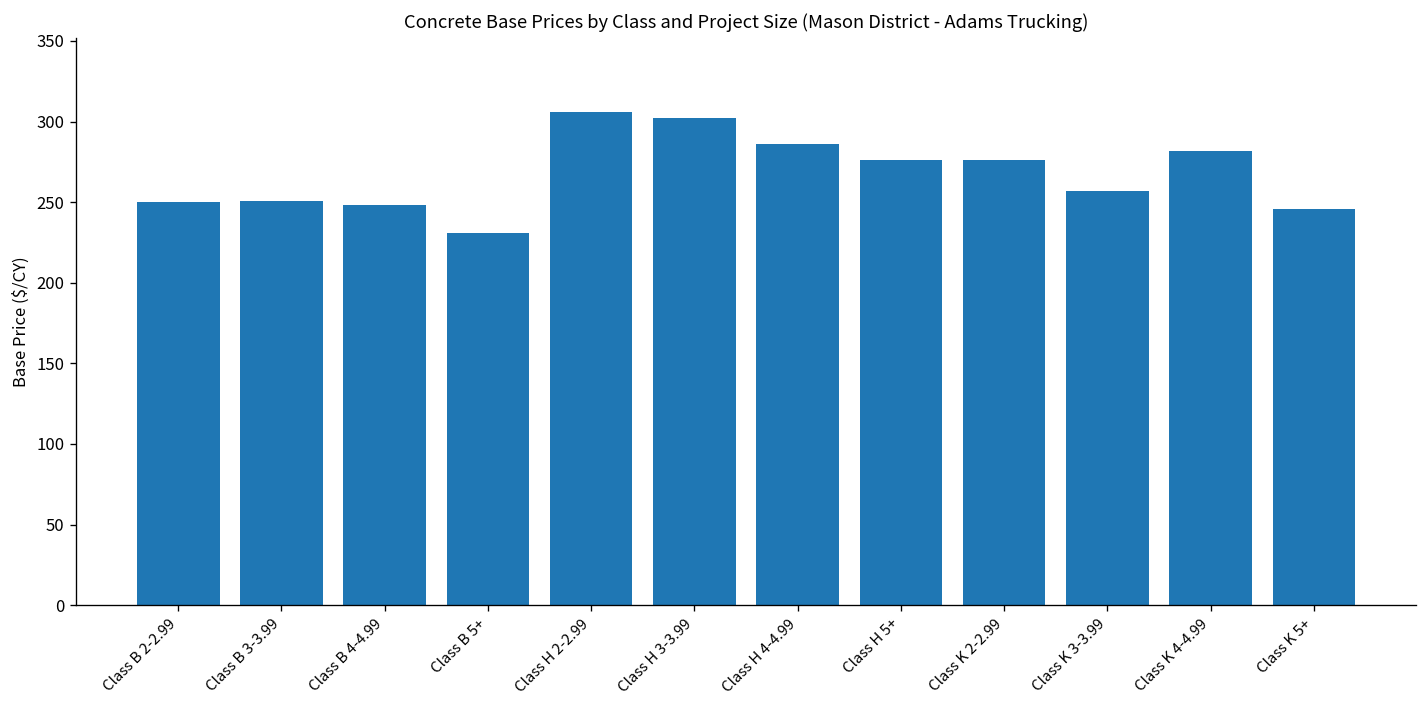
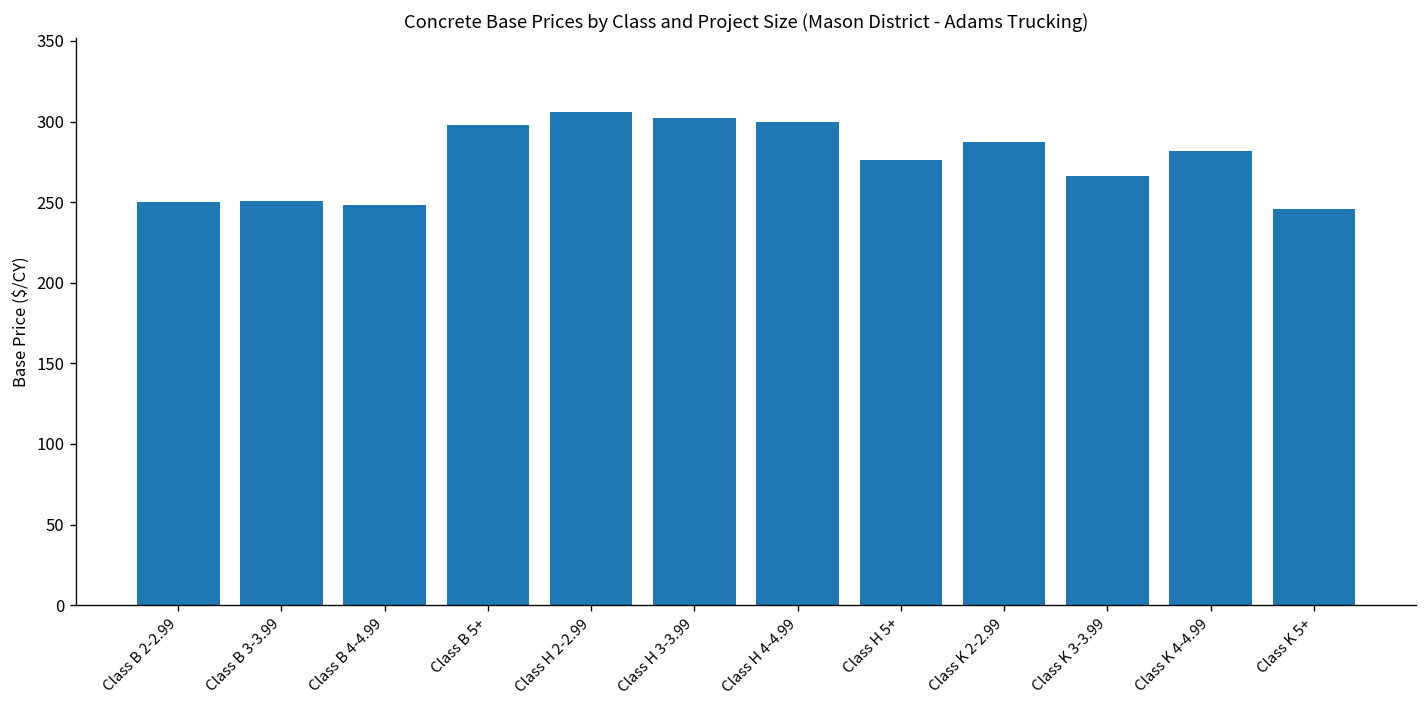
  {
    "Class B 2-2.99": 250,
    "Class B 3-3.99": 251,
    "Class B 4-4.99": 248,
-   "Class B 5+": 231,
+   "Class B 5+": 298,
    "Class H 2-2.99": 306,
    "Class H 3-3.99": 302,
-   "Class H 4-4.99": 286,
+   "Class H 4-4.99": 300,
    "Class H 5+": 276,
-   "Class K 2-2.99": 276,
-   "Class K 3-3.99": 257,
+   "Class K 2-2.99": 287,
+   "Class K 3-3.99": 266,
    "Class K 4-4.99": 282,
    "Class K 5+": 246
  }
